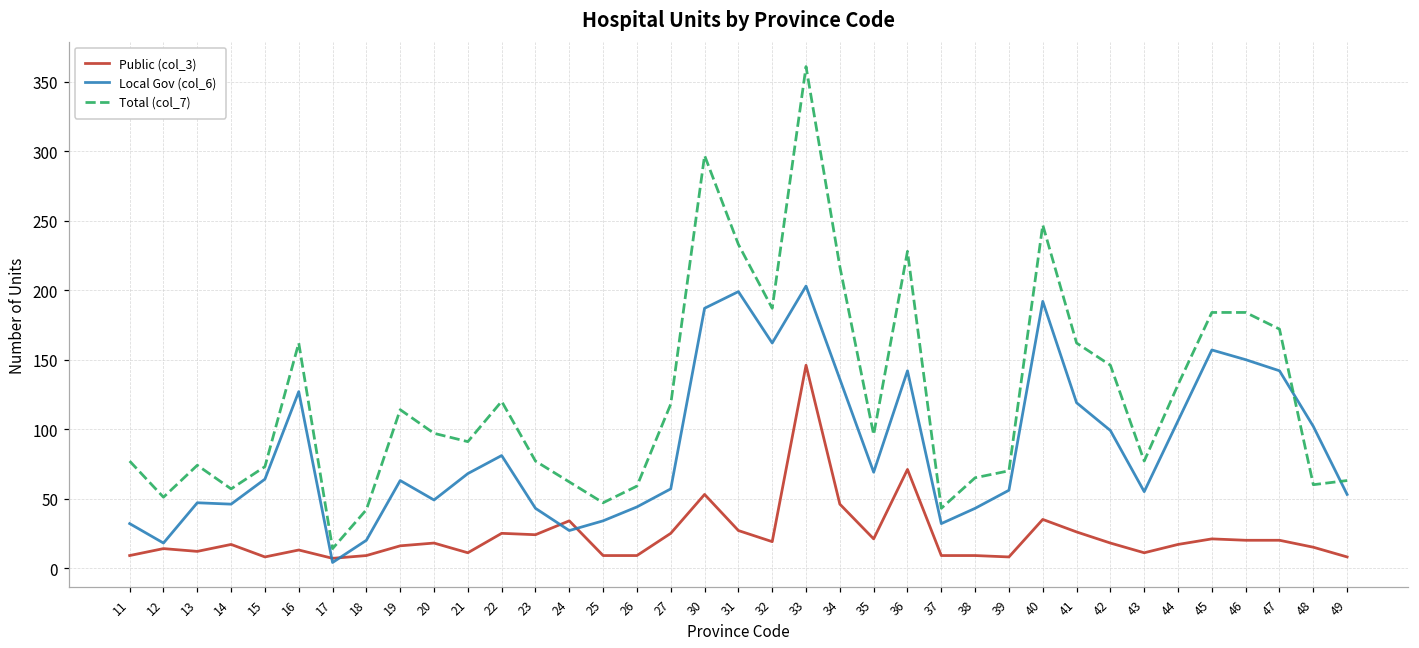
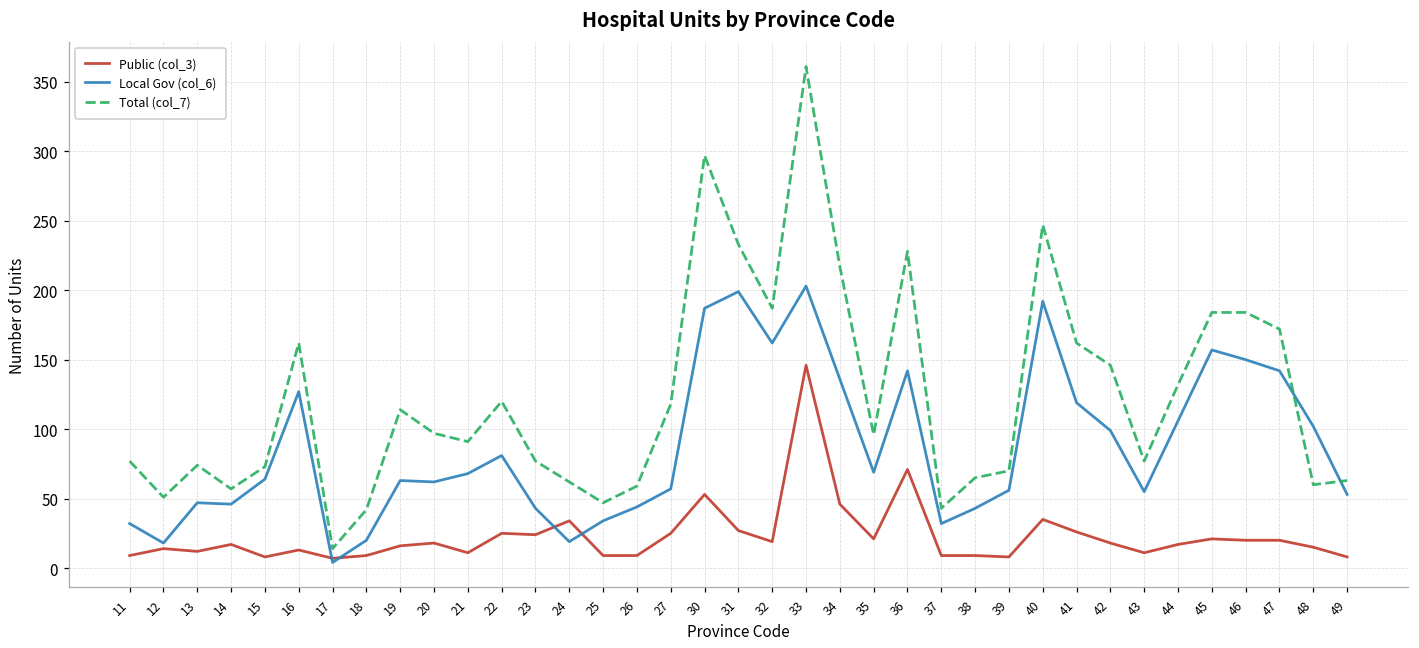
  {
    "Public (col_3)": {
      "11": 9,
      "12": 14,
      "13": 12,
      "14": 17,
      "15": 8,
      "16": 13,
      "17": 7,
      "18": 9,
      "19": 16,
      "20": 18,
      "21": 11,
      "22": 25,
      "23": 24,
      "24": 34,
      "25": 9,
      "26": 9,
      "27": 25,
      "30": 53,
      "31": 27,
      "32": 19,
      "33": 146,
      "34": 46,
      "35": 21,
      "36": 71,
      "37": 9,
      "38": 9,
      "39": 8,
      "40": 35,
      "41": 26,
      "42": 18,
      "43": 11,
      "44": 17,
      "45": 21,
      "46": 20,
      "47": 20,
      "48": 15,
      "49": 8
    },
    "Local Gov (col_6)": {
      "11": 32,
      "12": 18,
      "13": 47,
      "14": 46,
      "15": 64,
      "16": 127,
      "17": 4,
      "18": 20,
      "19": 63,
-     "20": 49,
+     "20": 62,
      "21": 68,
      "22": 81,
      "23": 43,
-     "24": 27,
+     "24": 19,
      "25": 34,
      "26": 44,
      "27": 57,
      "30": 187,
      "31": 199,
      "32": 162,
      "33": 203,
      "34": 136,
      "35": 69,
      "36": 142,
      "37": 32,
      "38": 43,
      "39": 56,
      "40": 192,
      "41": 119,
      "42": 99,
      "43": 55,
      "44": 106,
      "45": 157,
      "46": 150,
      "47": 142,
      "48": 102,
      "49": 53
    },
    "Total (col_7)": {
      "11": 77,
      "12": 51,
      "13": 74,
      "14": 57,
      "15": 73,
      "16": 162,
      "17": 14,
      "18": 42,
      "19": 114,
      "20": 97,
      "21": 91,
      "22": 120,
      "23": 77,
      "24": 62,
      "25": 47,
      "26": 59,
      "27": 118,
      "30": 297,
      "31": 233,
      "32": 187,
      "33": 361,
      "34": 217,
      "35": 96,
      "36": 228,
      "37": 43,
      "38": 65,
      "39": 70,
      "40": 247,
      "41": 162,
      "42": 146,
      "43": 77,
      "44": 132,
      "45": 184,
      "46": 184,
      "47": 172,
      "48": 60,
      "49": 63
    }
  }
